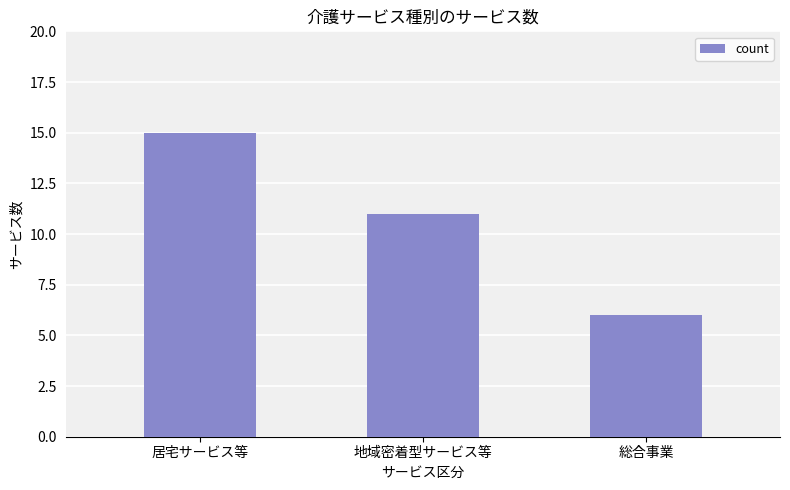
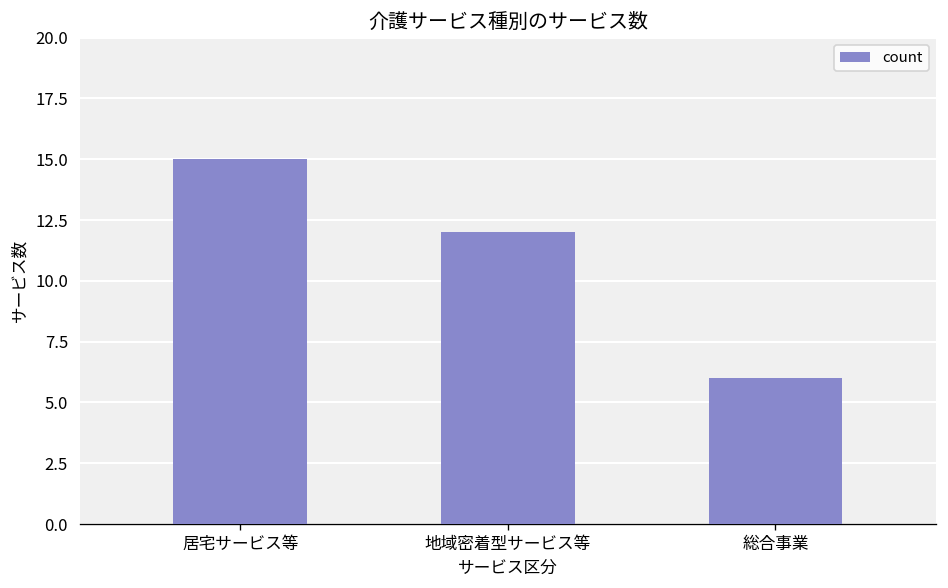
  {
    "居宅サービス等": 15,
-   "地域密着型サービス等": 11,
+   "地域密着型サービス等": 12,
    "総合事業": 6
  }
